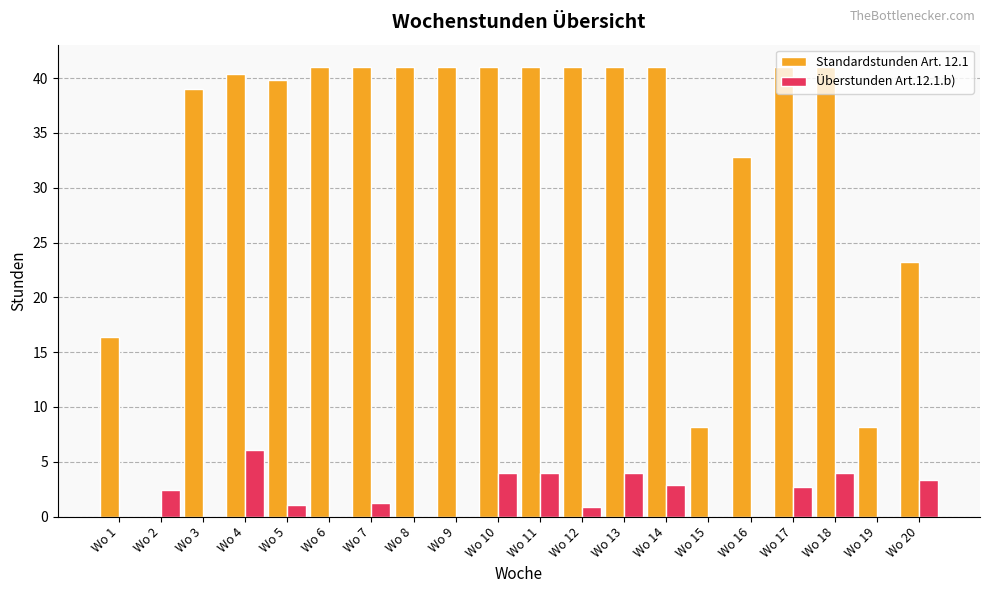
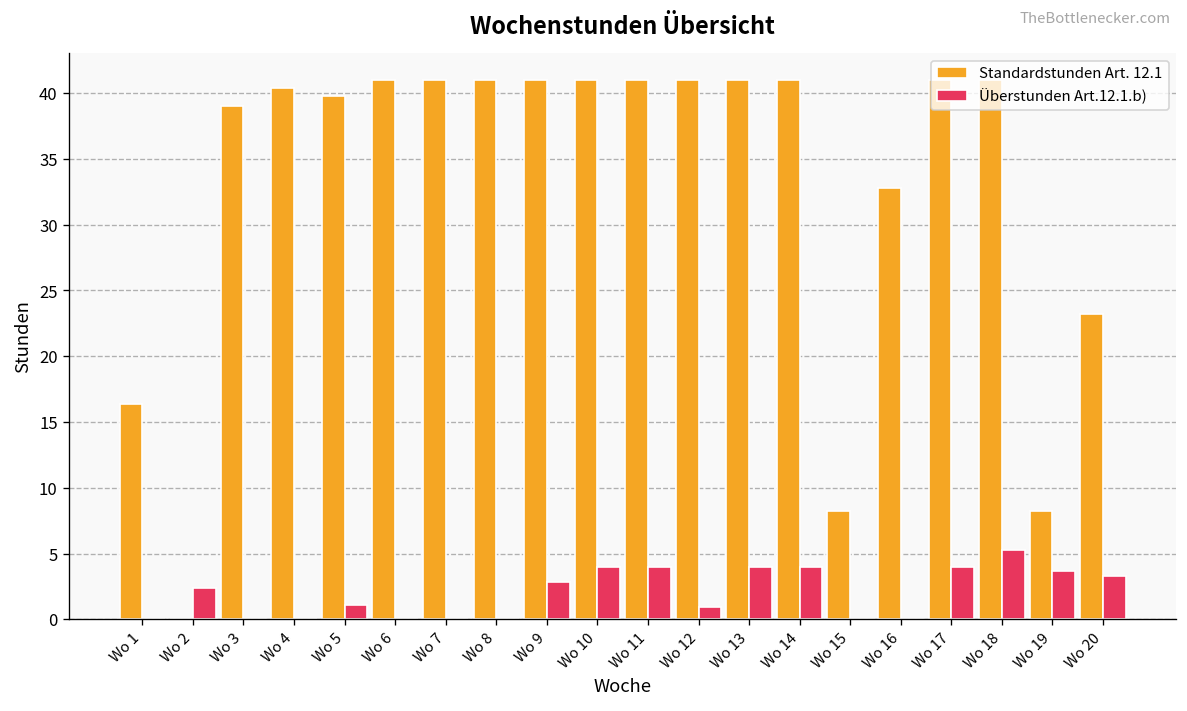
  {
    "Standardstunden Art. 12.1": {
      "Wo 1": 16.4,
      "Wo 2": 0.0,
      "Wo 3": 39.0,
      "Wo 4": 40.4,
      "Wo 5": 39.8,
      "Wo 6": 41.0,
      "Wo 7": 41.0,
      "Wo 8": 41.0,
      "Wo 9": 41.0,
      "Wo 10": 41.0,
      "Wo 11": 41.0,
      "Wo 12": 41.0,
      "Wo 13": 41.0,
      "Wo 14": 41.0,
      "Wo 15": 8.2,
      "Wo 16": 32.8,
      "Wo 19": 8.2,
      "Wo 20": 23.2
    },
    "Überstunden Art.12.1.b)": {
      "Wo 1": 0.0,
      "Wo 2": 2.4,
      "Wo 3": 0.0,
-     "Wo 4": 6.1,
+     "Wo 4": 0.0,
      "Wo 5": 1.1,
      "Wo 6": 0.0,
-     "Wo 7": 1.2,
+     "Wo 7": 0.0,
      "Wo 8": 0.0,
-     "Wo 9": 0.0,
+     "Wo 9": 2.8,
      "Wo 10": 4.0,
      "Wo 11": 4.0,
      "Wo 12": 0.9,
      "Wo 13": 4.0,
-     "Wo 14": 2.9,
+     "Wo 14": 4.0,
      "Wo 15": 0.0,
      "Wo 16": 0.0,
-     "Wo 17": 2.7,
-     "Wo 18": 4.0,
-     "Wo 19": 0.0,
+     "Wo 17": 4.0,
+     "Wo 18": 5.3,
+     "Wo 19": 3.7,
      "Wo 20": 3.3
    }
  }
